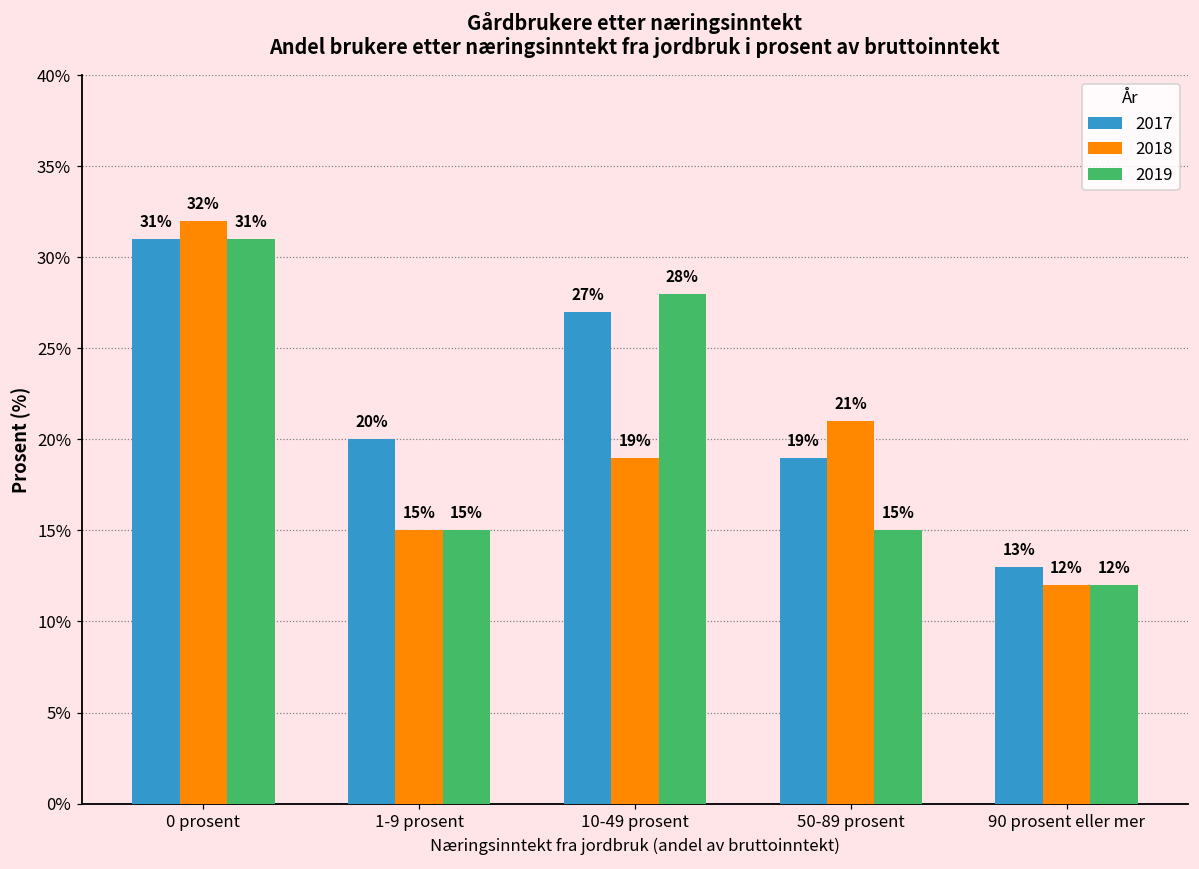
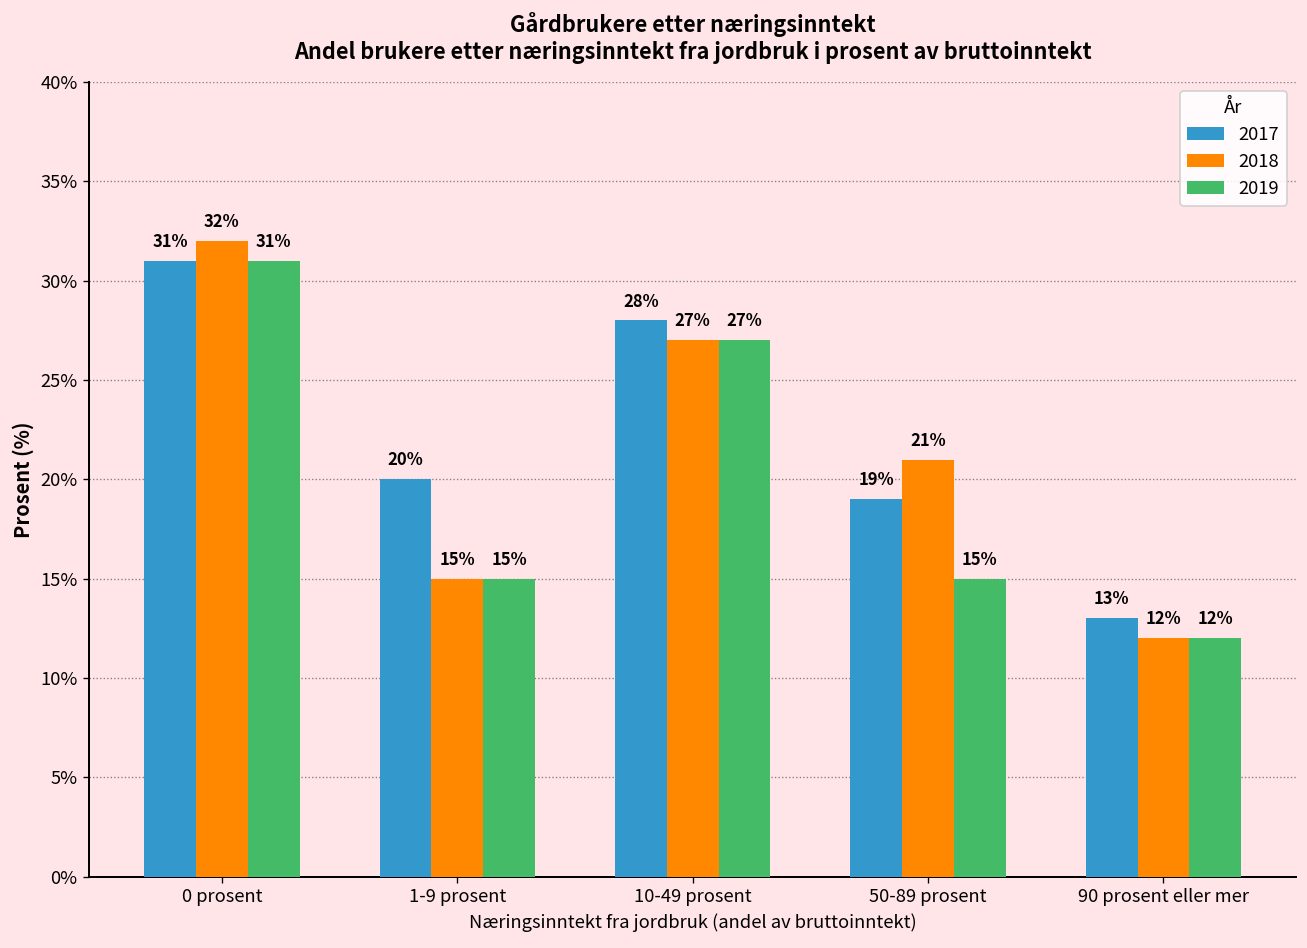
  {
    "2017": {
      "0 prosent": "31%",
      "1-9 prosent": "20%",
-     "10-49 prosent": "27%",
+     "10-49 prosent": "28%",
      "50-89 prosent": "19%",
      "90 prosent eller mer": "13%"
    },
    "2018": {
      "0 prosent": "32%",
      "1-9 prosent": "15%",
-     "10-49 prosent": "19%",
+     "10-49 prosent": "27%",
      "50-89 prosent": "21%",
      "90 prosent eller mer": "12%"
    },
    "2019": {
      "0 prosent": "31%",
      "1-9 prosent": "15%",
-     "10-49 prosent": "28%",
+     "10-49 prosent": "27%",
      "50-89 prosent": "15%",
      "90 prosent eller mer": "12%"
    }
  }
